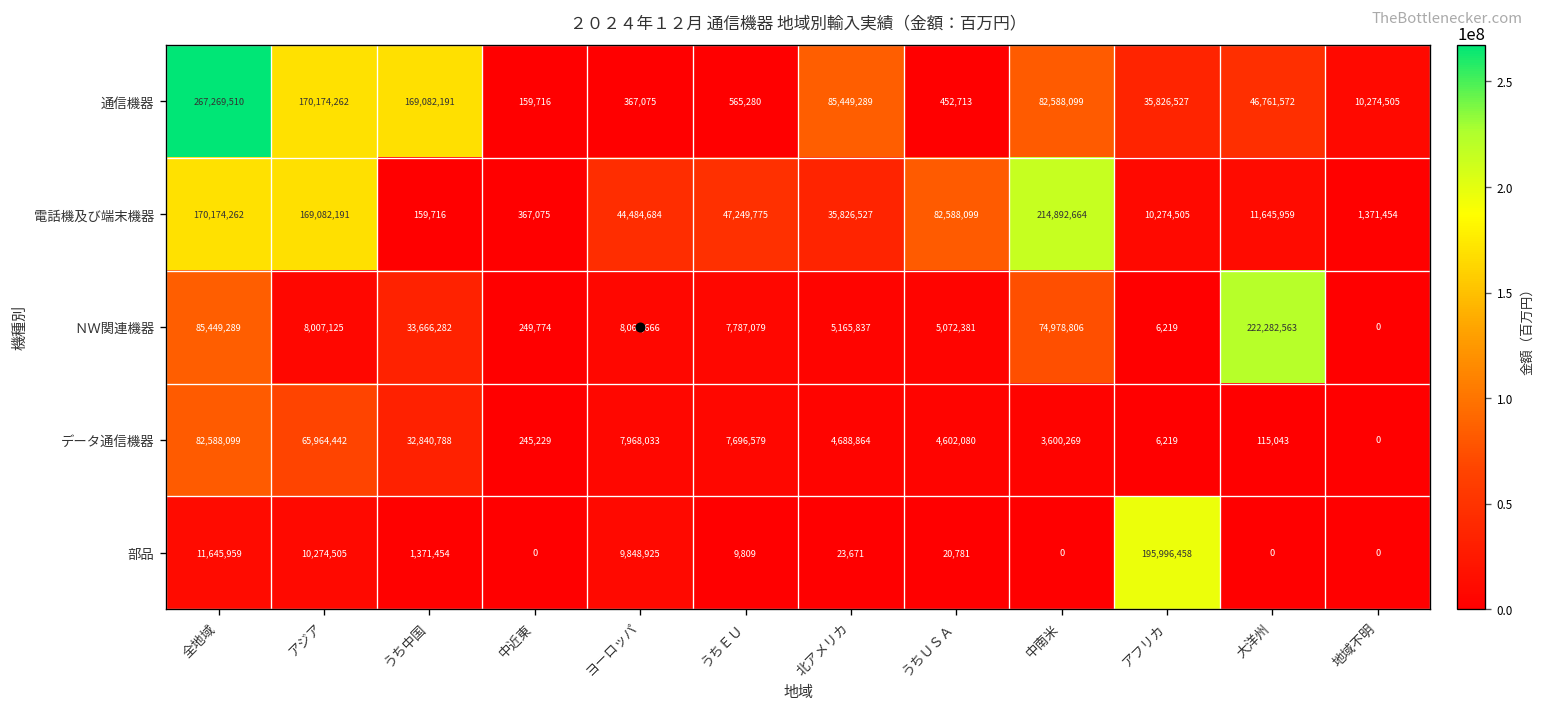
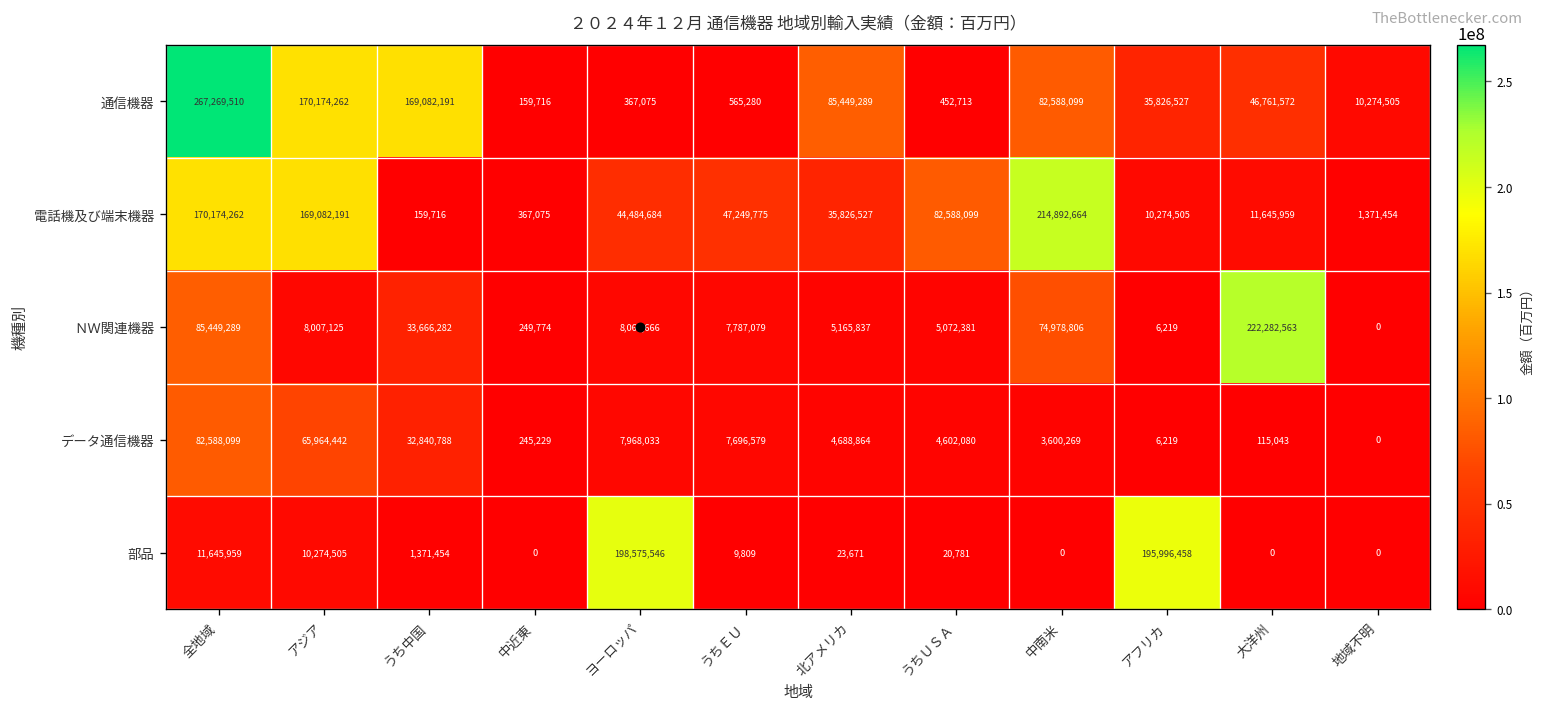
  {
    "通信機器": {
      "全地域": "267,269,510",
      "アジア": "170,174,262",
      "うち中国": "169,082,191",
      "中近東": "159,716",
      "ヨーロッパ": "367,075",
      "うちＥＵ": "565,280",
      "北アメリカ": "85,449,289",
      "うちＵＳＡ": "452,713",
      "中南米": "82,588,099",
      "アフリカ": "35,826,527",
      "大洋州": "46,761,572",
      "地域不明": "10,274,505"
    },
    "電話機及び端末機器": {
      "全地域": "170,174,262",
      "アジア": "169,082,191",
      "うち中国": "159,716",
      "中近東": "367,075",
      "ヨーロッパ": "44,484,684",
      "うちＥＵ": "47,249,775",
      "北アメリカ": "35,826,527",
      "うちＵＳＡ": "82,588,099",
      "中南米": "214,892,664",
      "アフリカ": "10,274,505",
      "大洋州": "11,645,959",
      "地域不明": "1,371,454"
    },
    "ＮＷ関連機器": {
      "全地域": "85,449,289",
      "アジア": "8,007,125",
      "うち中国": "33,666,282",
      "中近東": "249,774",
      "うちＥＵ": "7,787,079",
      "北アメリカ": "5,165,837",
      "うちＵＳＡ": "5,072,381",
      "中南米": "74,978,806",
      "アフリカ": "6,219",
      "大洋州": "222,282,563",
      "地域不明": "0"
    },
    "データ通信機器": {
      "全地域": "82,588,099",
      "アジア": "65,964,442",
      "うち中国": "32,840,788",
      "中近東": "245,229",
      "ヨーロッパ": "7,968,033",
      "うちＥＵ": "7,696,579",
      "北アメリカ": "4,688,864",
      "うちＵＳＡ": "4,602,080",
      "中南米": "3,600,269",
      "アフリカ": "6,219",
      "大洋州": "115,043",
      "地域不明": "0"
    },
    "部品": {
      "全地域": "11,645,959",
      "アジア": "10,274,505",
      "うち中国": "1,371,454",
      "中近東": "0",
-     "ヨーロッパ": "9,848,925",
+     "ヨーロッパ": "198,575,546",
      "うちＥＵ": "9,809",
      "北アメリカ": "23,671",
      "うちＵＳＡ": "20,781",
      "中南米": "0",
      "アフリカ": "195,996,458",
      "大洋州": "0",
      "地域不明": "0"
    }
  }
